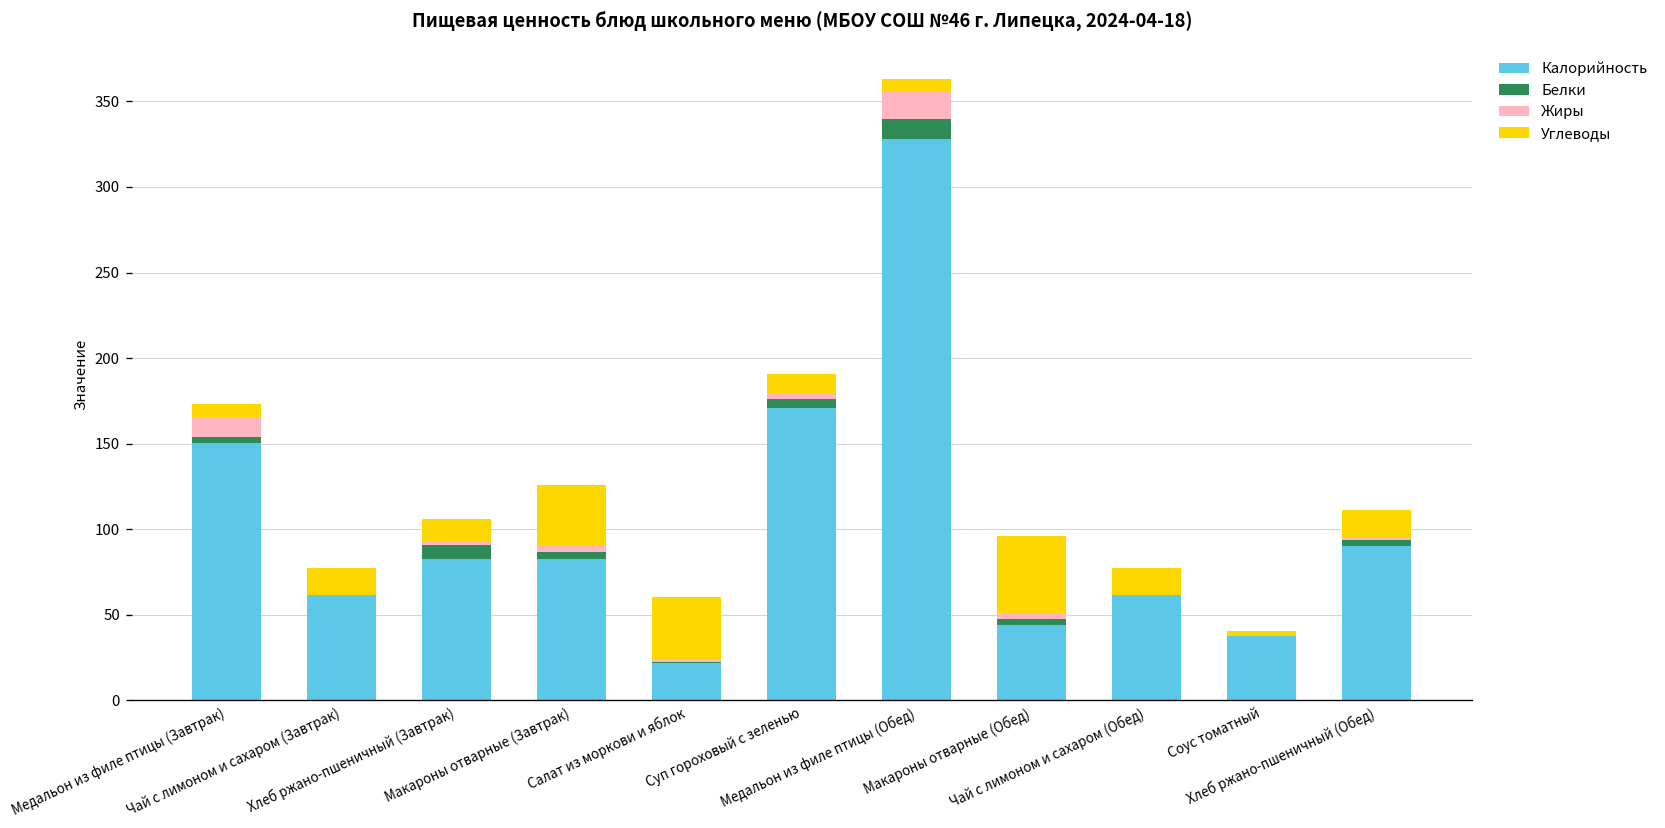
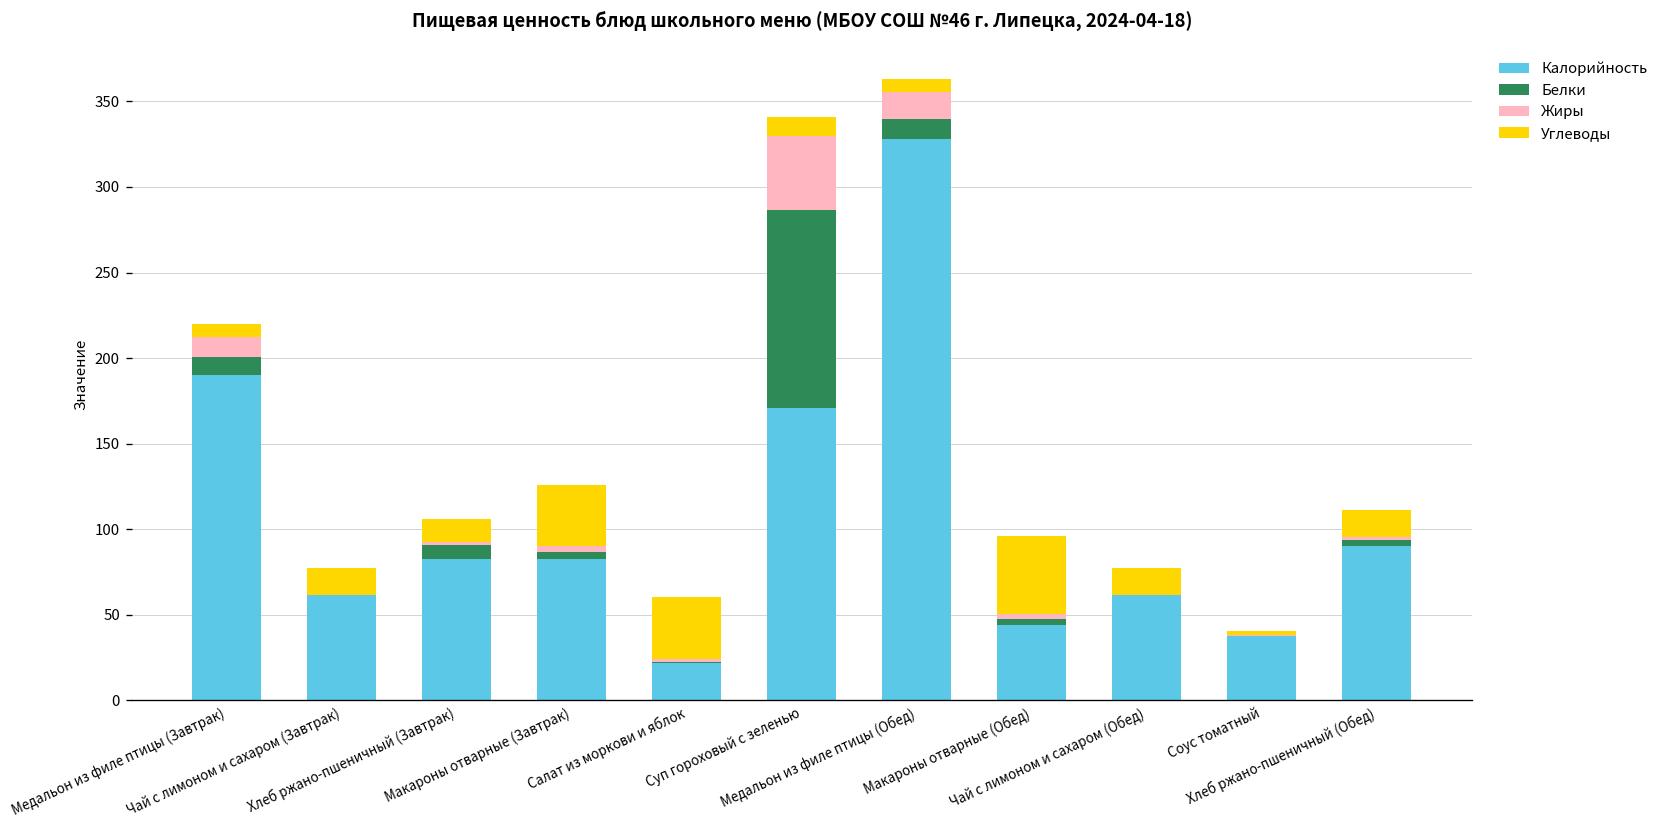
  {
    "Калорийность": {
-     "Медальон из филе птицы (Завтрак)": 150,
+     "Медальон из филе птицы (Завтрак)": 190,
      "Чай с лимоном и сахаром (Завтрак)": 62,
      "Хлеб ржано-пшеничный (Завтрак)": 83,
      "Макароны отварные (Завтрак)": 83,
      "Салат из моркови и яблок": 22,
      "Суп гороховый с зеленью": 171,
      "Медальон из филе птицы (Обед)": 328,
      "Макароны отварные (Обед)": 44,
      "Чай с лимоном и сахаром (Обед)": 62,
      "Соус томатный": 37,
      "Хлеб ржано-пшеничный (Обед)": 90
    },
    "Белки": {
-     "Медальон из филе птицы (Завтрак)": 4,
+     "Медальон из филе птицы (Завтрак)": 10,
      "Хлеб ржано-пшеничный (Завтрак)": 9,
      "Макароны отварные (Завтрак)": 4,
-     "Суп гороховый с зеленью": 5,
+     "Суп гороховый с зеленью": 116,
      "Медальон из филе птицы (Обед)": 11,
      "Макароны отварные (Обед)": 4,
      "Хлеб ржано-пшеничный (Обед)": 4
    },
    "Жиры": {
      "Медальон из филе птицы (Завтрак)": 12,
      "Макароны отварные (Завтрак)": 3,
      "Салат из моркови и яблок": 2,
-     "Суп гороховый с зеленью": 4,
+     "Суп гороховый с зеленью": 43,
      "Медальон из филе птицы (Обед)": 16,
      "Макароны отварные (Обед)": 2
    },
    "Углеводы": {
      "Медальон из филе птицы (Завтрак)": 8,
      "Чай с лимоном и сахаром (Завтрак)": 15,
      "Хлеб ржано-пшеничный (Завтрак)": 14,
      "Макароны отварные (Завтрак)": 36,
      "Салат из моркови и яблок": 36,
      "Суп гороховый с зеленью": 11,
      "Медальон из филе птицы (Обед)": 8,
      "Макароны отварные (Обед)": 46,
      "Чай с лимоном и сахаром (Обед)": 15,
      "Соус томатный": 2,
      "Хлеб ржано-пшеничный (Обед)": 16
    }
  }
